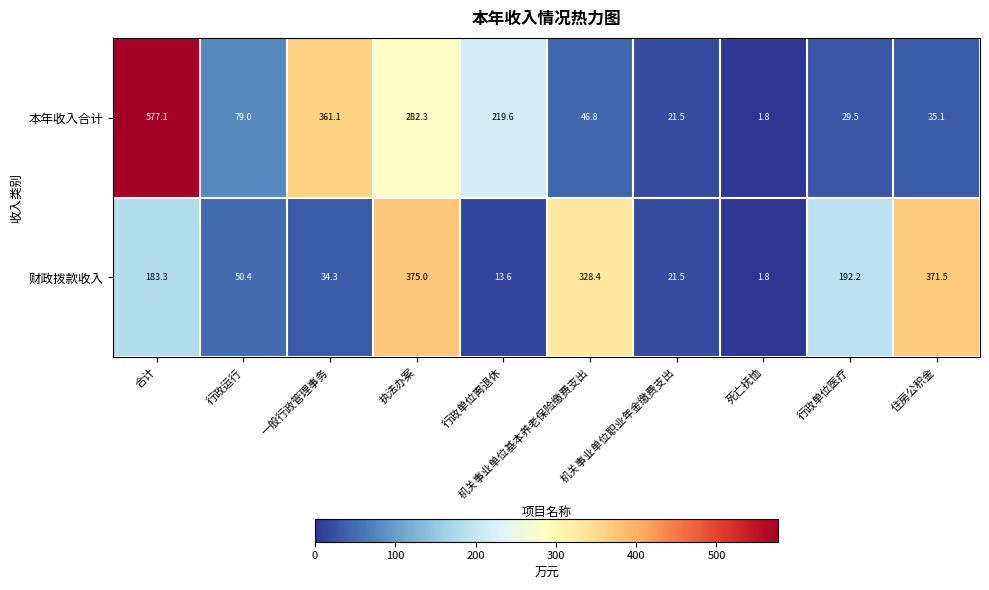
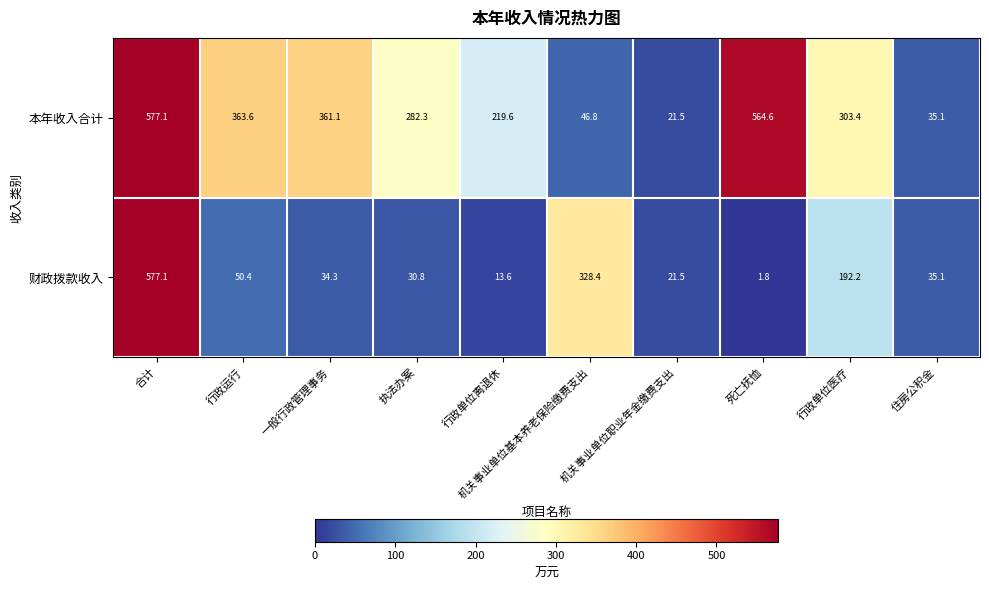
  {
    "本年收入合计": {
      "合计": 577.1,
-     "行政运行": 79.0,
+     "行政运行": 363.6,
      "一般行政管理事务": 361.1,
      "执法办案": 282.3,
      "行政单位离退休": 219.6,
      "机关事业单位基本养老保险缴费支出": 46.8,
      "机关事业单位职业年金缴费支出": 21.5,
-     "死亡抚恤": 1.8,
-     "行政单位医疗": 29.5,
+     "死亡抚恤": 564.6,
+     "行政单位医疗": 303.4,
      "住房公积金": 35.1
    },
    "财政拨款收入": {
-     "合计": 183.3,
+     "合计": 577.1,
      "行政运行": 50.4,
      "一般行政管理事务": 34.3,
-     "执法办案": 375.0,
+     "执法办案": 30.8,
      "行政单位离退休": 13.6,
      "机关事业单位基本养老保险缴费支出": 328.4,
      "机关事业单位职业年金缴费支出": 21.5,
      "死亡抚恤": 1.8,
      "行政单位医疗": 192.2,
-     "住房公积金": 371.5
+     "住房公积金": 35.1
    }
  }
